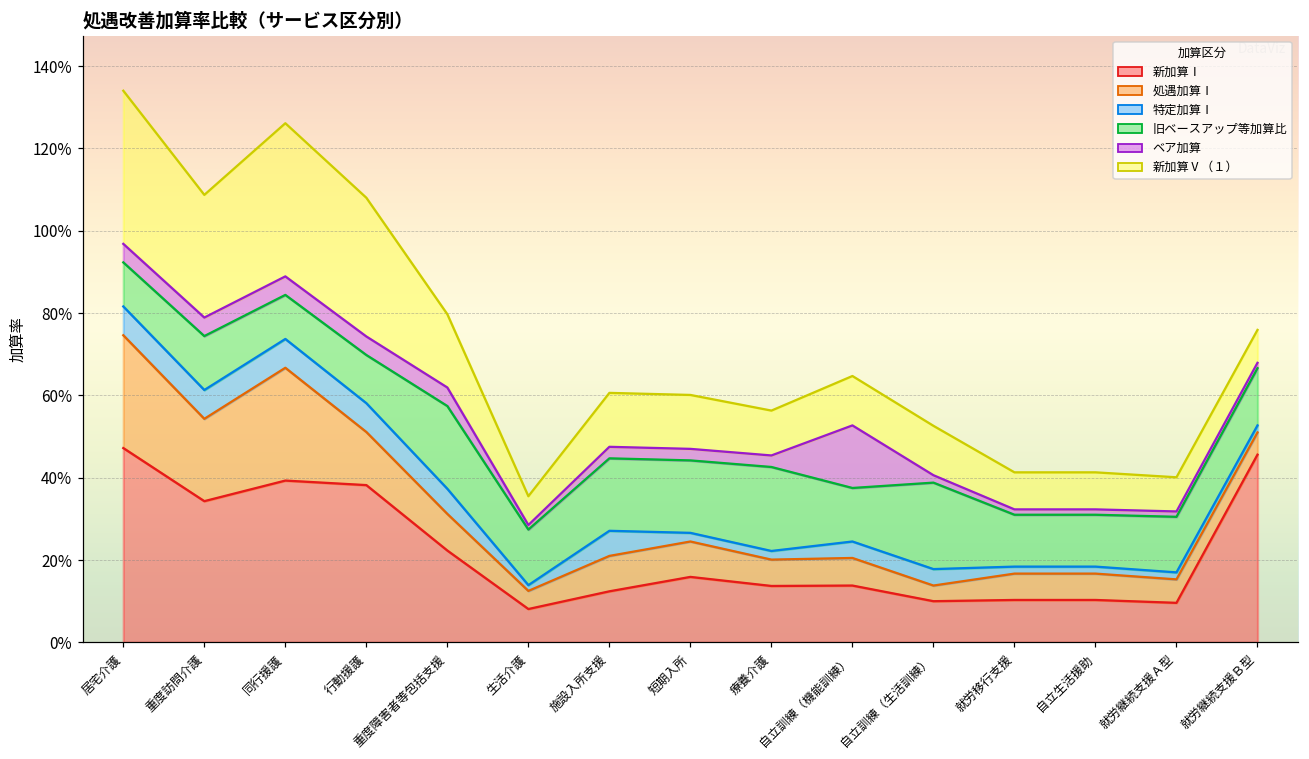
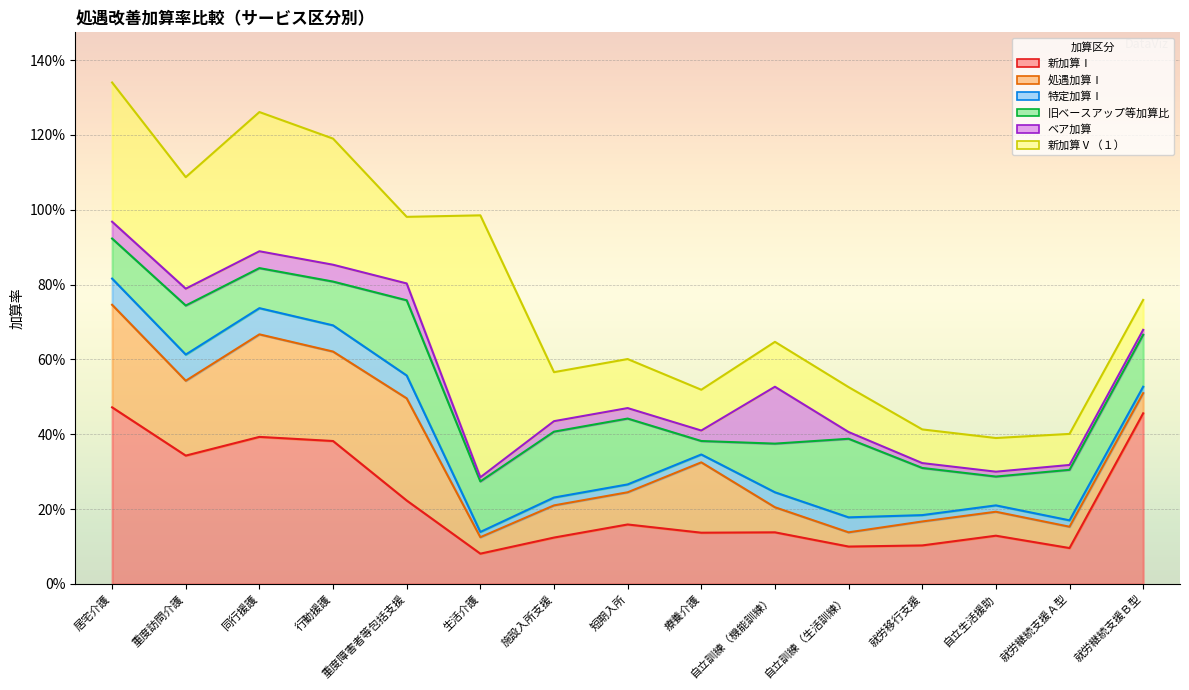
  {
    "新加算Ⅰ": {
      "居宅介護": "47%",
      "重度訪問介護": "34%",
      "同行援護": "39%",
      "行動援護": "38%",
      "重度障害者等包括支援": "22%",
      "生活介護": "8%",
      "施設入所支援": "12%",
      "短期入所": "16%",
      "療養介護": "14%",
      "自立訓練（機能訓練）": "14%",
      "自立訓練（生活訓練）": "10%",
      "就労移行支援": "10%",
-     "自立生活援助": "10%",
+     "自立生活援助": "13%",
      "就労継続支援Ａ型": "10%",
      "就労継続支援Ｂ型": "46%"
    },
    "処遇加算Ⅰ": {
      "居宅介護": "27%",
      "重度訪問介護": "20%",
      "同行援護": "27%",
-     "行動援護": "13%",
-     "重度障害者等包括支援": "9%",
+     "行動援護": "24%",
+     "重度障害者等包括支援": "27%",
      "生活介護": "4%",
      "施設入所支援": "9%",
      "短期入所": "9%",
-     "療養介護": "6%",
+     "療養介護": "19%",
      "自立訓練（機能訓練）": "7%",
      "自立訓練（生活訓練）": "4%",
      "就労移行支援": "6%",
      "自立生活援助": "6%",
      "就労継続支援Ａ型": "6%",
      "就労継続支援Ｂ型": "5%"
    },
    "特定加算Ⅰ": {
      "居宅介護": "7%",
      "重度訪問介護": "7%",
      "同行援護": "7%",
      "行動援護": "7%",
      "重度障害者等包括支援": "6%",
      "生活介護": "1%",
-     "施設入所支援": "6%",
+     "施設入所支援": "2%",
      "短期入所": "2%",
      "療養介護": "2%",
      "自立訓練（機能訓練）": "4%",
      "自立訓練（生活訓練）": "4%",
      "就労移行支援": "2%",
      "自立生活援助": "2%",
      "就労継続支援Ａ型": "2%",
      "就労継続支援Ｂ型": "2%"
    },
    "旧ベースアップ等加算比": {
      "居宅介護": "11%",
      "重度訪問介護": "13%",
      "同行援護": "11%",
      "行動援護": "12%",
      "重度障害者等包括支援": "20%",
      "生活介護": "14%",
      "施設入所支援": "18%",
      "短期入所": "18%",
-     "療養介護": "20%",
+     "療養介護": "4%",
      "自立訓練（機能訓練）": "13%",
      "自立訓練（生活訓練）": "21%",
      "就労移行支援": "13%",
-     "自立生活援助": "13%",
+     "自立生活援助": "8%",
      "就労継続支援Ａ型": "14%",
      "就労継続支援Ｂ型": "14%"
    },
    "ベア加算": {
      "居宅介護": "5%",
      "重度訪問介護": "5%",
      "同行援護": "5%",
      "行動援護": "5%",
      "重度障害者等包括支援": "5%",
      "生活介護": "1%",
      "施設入所支援": "3%",
      "短期入所": "3%",
      "療養介護": "3%",
      "自立訓練（機能訓練）": "15%",
      "自立訓練（生活訓練）": "2%",
      "就労移行支援": "1%",
      "自立生活援助": "1%",
      "就労継続支援Ａ型": "1%",
      "就労継続支援Ｂ型": "1%"
    },
    "新加算Ⅴ（１）": {
      "居宅介護": "37%",
      "重度訪問介護": "30%",
      "同行援護": "37%",
      "行動援護": "34%",
      "重度障害者等包括支援": "18%",
-     "生活介護": "7%",
+     "生活介護": "70%",
      "施設入所支援": "13%",
      "短期入所": "13%",
      "療養介護": "11%",
      "自立訓練（機能訓練）": "12%",
      "自立訓練（生活訓練）": "12%",
      "就労移行支援": "9%",
      "自立生活援助": "9%",
      "就労継続支援Ａ型": "8%",
      "就労継続支援Ｂ型": "8%"
    }
  }
